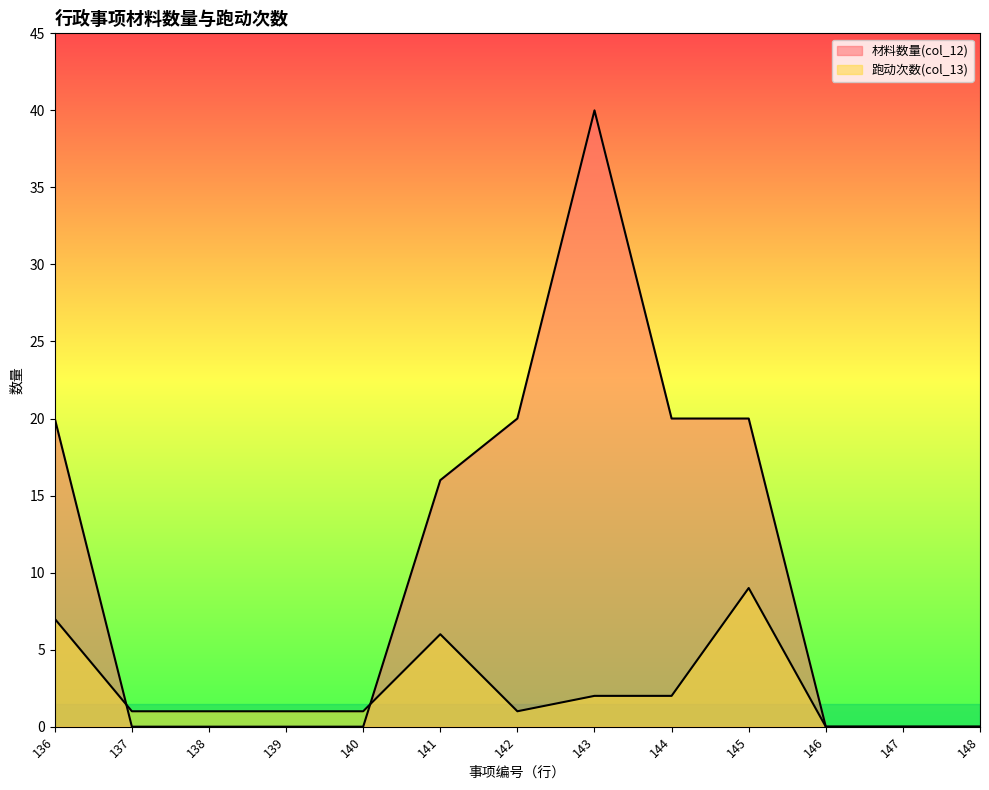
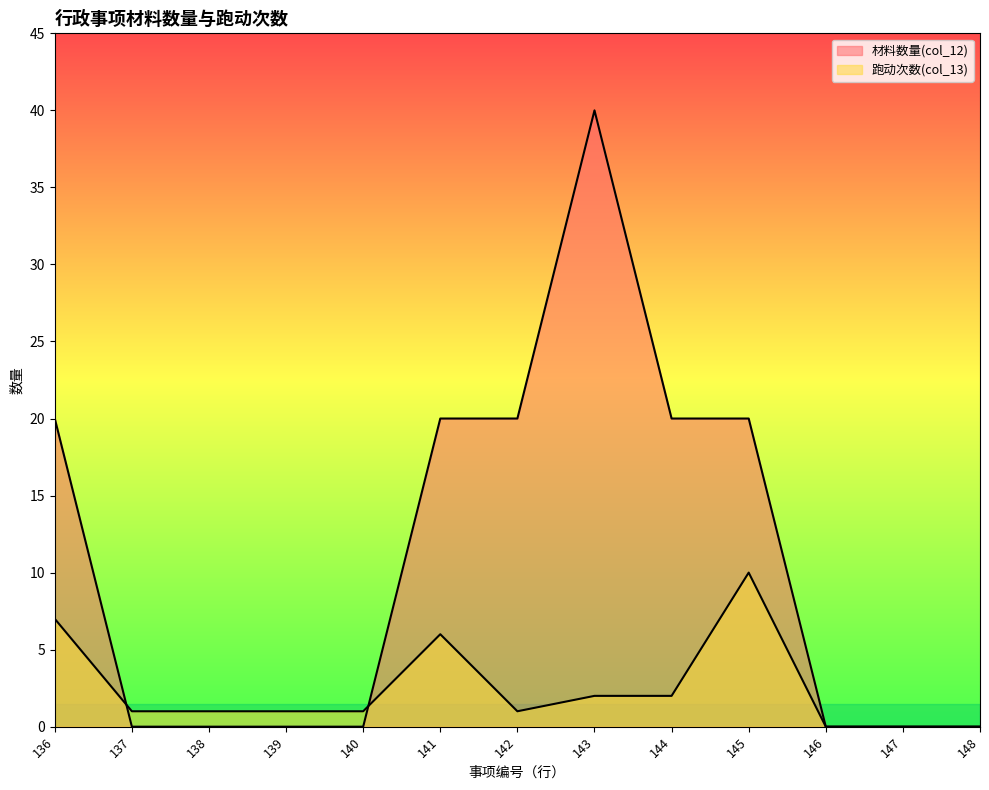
  {
    "材料数量(col_12)": {
      "136": 20,
      "137": 0,
      "138": 0,
      "139": 0,
      "140": 0,
-     "141": 16,
+     "141": 20,
      "142": 20,
      "143": 40,
      "144": 20,
      "145": 20
    },
    "跑动次数(col_13)": {
      "136": 7,
      "137": 1,
      "138": 1,
      "139": 1,
      "140": 1,
      "141": 6,
      "142": 1,
      "143": 2,
      "144": 2,
-     "145": 9
+     "145": 10
    }
  }
